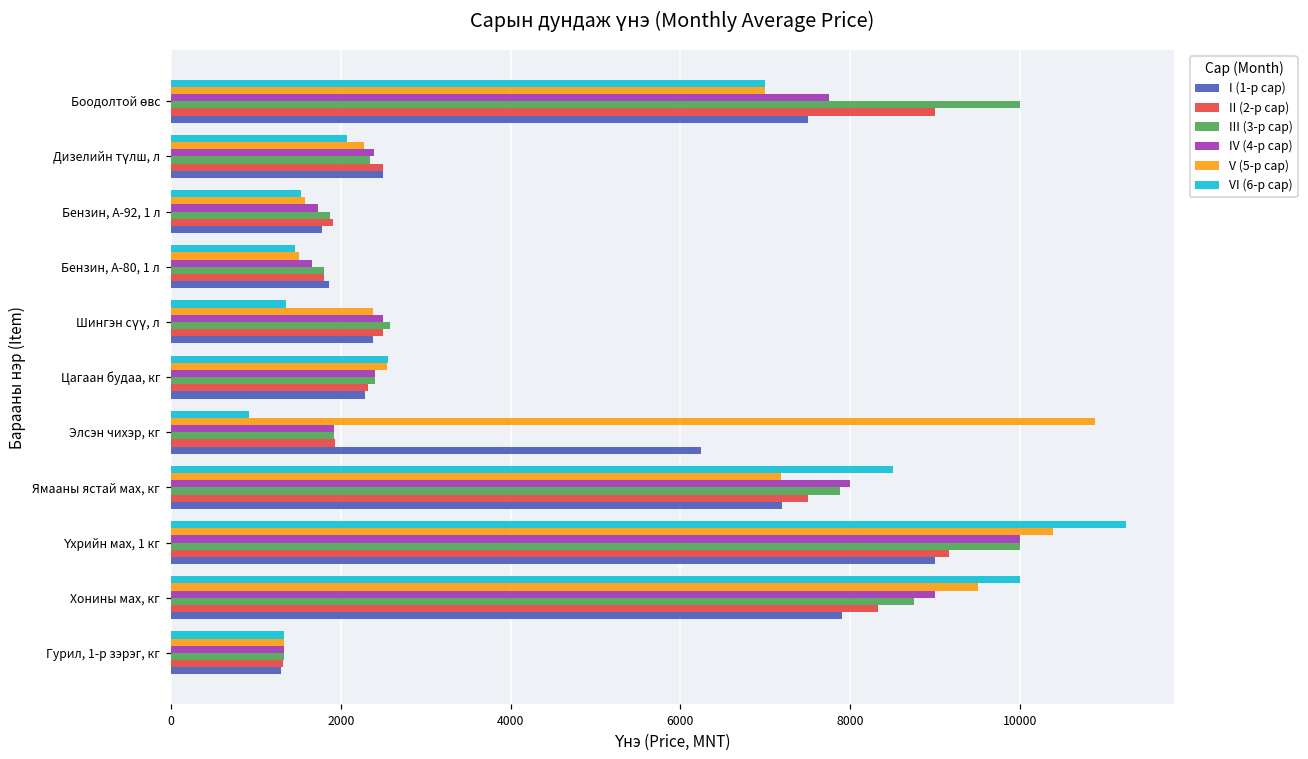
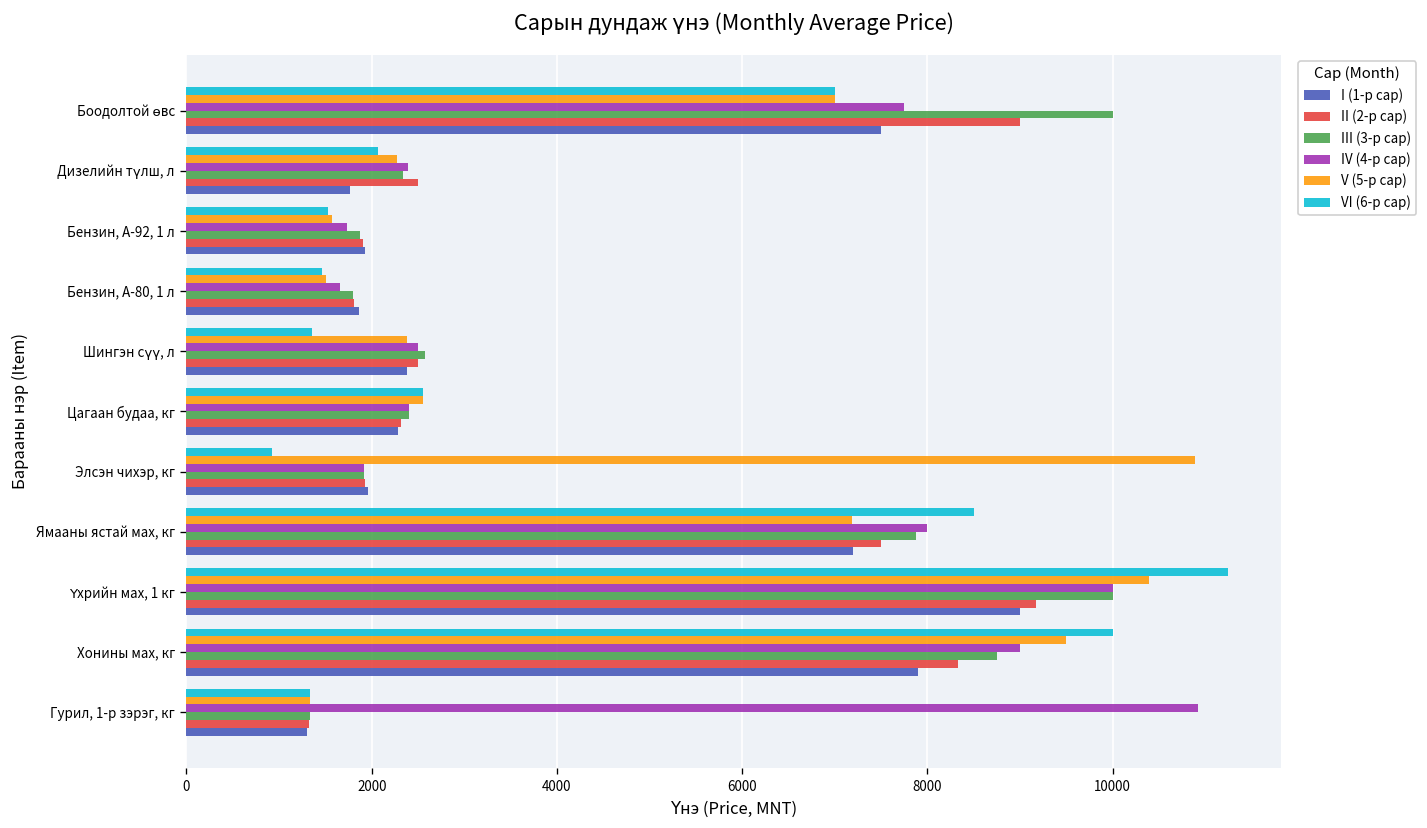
  {
    "I (1-р сар)": {
      "Боодолтой өвс": 7500,
-     "Дизелийн түлш, л": 2500,
-     "Бензин, А-92, 1 л": 1800,
+     "Дизелийн түлш, л": 1800,
+     "Бензин, А-92, 1 л": 1900,
      "Бензин, А-80, 1 л": 1900,
      "Шингэн сүү, л": 2400,
      "Цагаан будаа, кг": 2300,
-     "Элсэн чихэр, кг": 6200,
+     "Элсэн чихэр, кг": 2000,
      "Ямааны ястай мах, кг": 7200,
      "Үхрийн мах, 1 кг": 9000,
      "Хонины мах, кг": 7900,
      "Гурил, 1-р зэрэг, кг": 1300
    },
    "II (2-р сар)": {
      "Боодолтой өвс": 9000,
      "Дизелийн түлш, л": 2500,
      "Бензин, А-92, 1 л": 1900,
      "Бензин, А-80, 1 л": 1800,
      "Шингэн сүү, л": 2500,
      "Цагаан будаа, кг": 2300,
      "Элсэн чихэр, кг": 1900,
      "Ямааны ястай мах, кг": 7500,
      "Үхрийн мах, 1 кг": 9200,
      "Хонины мах, кг": 8300,
      "Гурил, 1-р зэрэг, кг": 1300
    },
    "III (3-р сар)": {
      "Боодолтой өвс": 10000,
      "Дизелийн түлш, л": 2300,
      "Бензин, А-92, 1 л": 1900,
      "Бензин, А-80, 1 л": 1800,
      "Шингэн сүү, л": 2600,
      "Цагаан будаа, кг": 2400,
      "Элсэн чихэр, кг": 1900,
      "Ямааны ястай мах, кг": 7900,
      "Үхрийн мах, 1 кг": 10000,
      "Хонины мах, кг": 8800,
      "Гурил, 1-р зэрэг, кг": 1300
    },
    "IV (4-р сар)": {
      "Боодолтой өвс": 7800,
      "Дизелийн түлш, л": 2400,
      "Бензин, А-92, 1 л": 1700,
      "Бензин, А-80, 1 л": 1700,
      "Шингэн сүү, л": 2500,
      "Цагаан будаа, кг": 2400,
      "Элсэн чихэр, кг": 1900,
      "Ямааны ястай мах, кг": 8000,
      "Үхрийн мах, 1 кг": 10000,
      "Хонины мах, кг": 9000,
-     "Гурил, 1-р зэрэг, кг": 1300
+     "Гурил, 1-р зэрэг, кг": 10900
    },
    "V (5-р сар)": {
      "Боодолтой өвс": 7000,
      "Дизелийн түлш, л": 2300,
      "Бензин, А-92, 1 л": 1600,
      "Бензин, А-80, 1 л": 1500,
      "Шингэн сүү, л": 2400,
      "Цагаан будаа, кг": 2600,
      "Элсэн чихэр, кг": 10900,
      "Ямааны ястай мах, кг": 7200,
      "Үхрийн мах, 1 кг": 10400,
      "Хонины мах, кг": 9500,
      "Гурил, 1-р зэрэг, кг": 1300
    },
    "VI (6-р сар)": {
      "Боодолтой өвс": 7000,
      "Дизелийн түлш, л": 2100,
      "Бензин, А-92, 1 л": 1500,
      "Бензин, А-80, 1 л": 1500,
      "Шингэн сүү, л": 1400,
      "Цагаан будаа, кг": 2600,
      "Элсэн чихэр, кг": 900,
      "Ямааны ястай мах, кг": 8500,
      "Үхрийн мах, 1 кг": 11300,
      "Хонины мах, кг": 10000,
      "Гурил, 1-р зэрэг, кг": 1300
    }
  }
